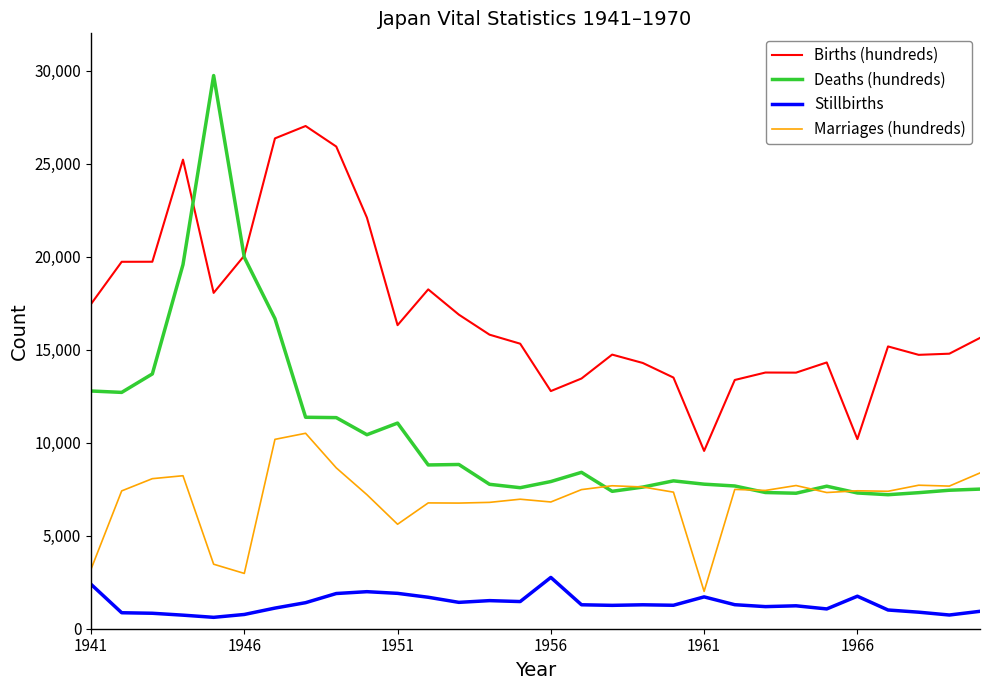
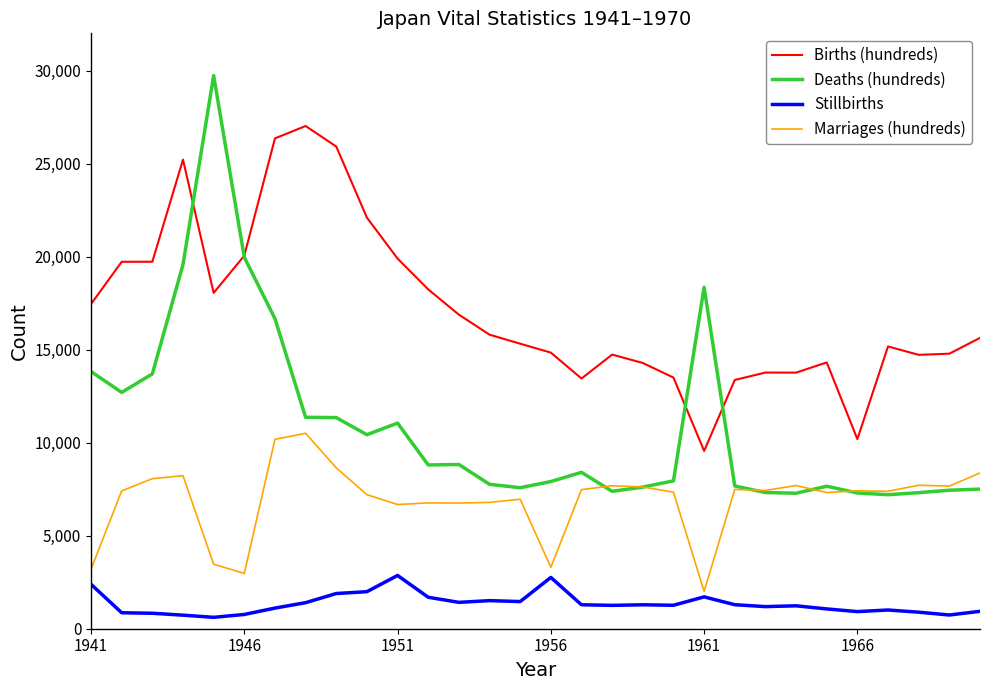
  {
    "Births (hundreds)": {
      "1941": "17,500",
-     "1951": "16,300",
-     "1956": "12,800",
+     "1951": "19,900",
+     "1956": "14,800",
      "1961": "9,600",
      "1966": "10,200"
    },
    "Deaths (hundreds)": {
-     "1941": "12,800",
+     "1941": "13,800",
      "1951": "11,100",
      "1956": "7,900",
-     "1961": "7,800"
+     "1961": "18,400"
    },
    "Stillbirths": {
      "1941": "2,400",
      "1946": "800",
-     "1951": "1,900",
+     "1951": "2,900",
      "1956": "2,800",
      "1961": "1,700",
-     "1966": "1,700"
+     "1966": "900"
    },
    "Marriages (hundreds)": {
      "1941": "3,200",
      "1946": "3,000",
-     "1951": "5,600",
-     "1956": "6,800",
+     "1951": "6,700",
+     "1956": "3,300",
      "1961": "2,000"
    }
  }
